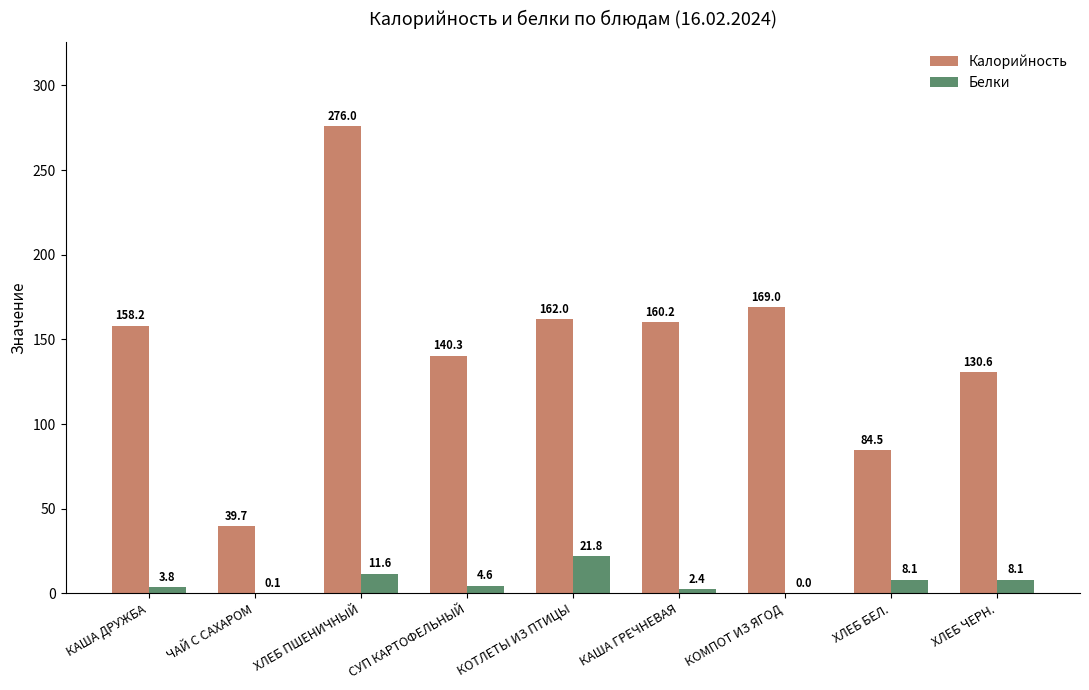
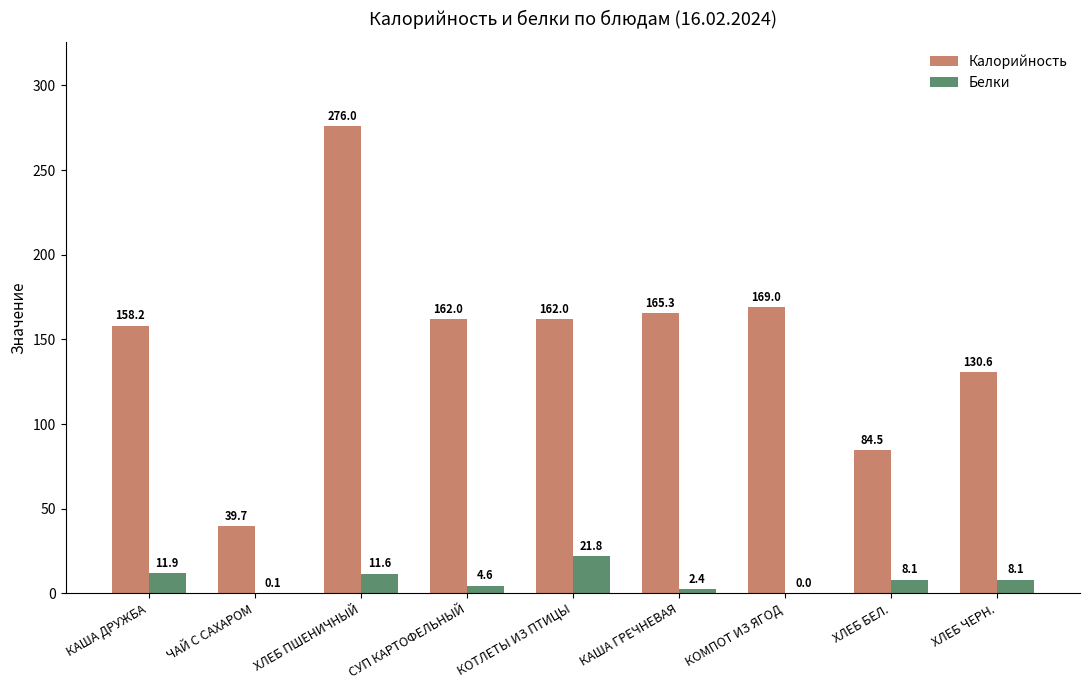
  {
    "Калорийность": {
      "КАША ДРУЖБА": 158.2,
      "ЧАЙ С САХАРОМ": 39.7,
      "ХЛЕБ ПШЕНИЧНЫЙ": 276.0,
-     "СУП КАРТОФЕЛЬНЫЙ": 140.3,
+     "СУП КАРТОФЕЛЬНЫЙ": 162.0,
      "КОТЛЕТЫ ИЗ ПТИЦЫ": 162.0,
-     "КАША ГРЕЧНЕВАЯ": 160.2,
+     "КАША ГРЕЧНЕВАЯ": 165.3,
      "КОМПОТ ИЗ ЯГОД": 169.0,
      "ХЛЕБ БЕЛ.": 84.5,
      "ХЛЕБ ЧЕРН.": 130.6
    },
    "Белки": {
-     "КАША ДРУЖБА": 3.8,
+     "КАША ДРУЖБА": 11.9,
      "ЧАЙ С САХАРОМ": 0.1,
      "ХЛЕБ ПШЕНИЧНЫЙ": 11.6,
      "СУП КАРТОФЕЛЬНЫЙ": 4.6,
      "КОТЛЕТЫ ИЗ ПТИЦЫ": 21.8,
      "КАША ГРЕЧНЕВАЯ": 2.4,
      "КОМПОТ ИЗ ЯГОД": 0.0,
      "ХЛЕБ БЕЛ.": 8.1,
      "ХЛЕБ ЧЕРН.": 8.1
    }
  }
